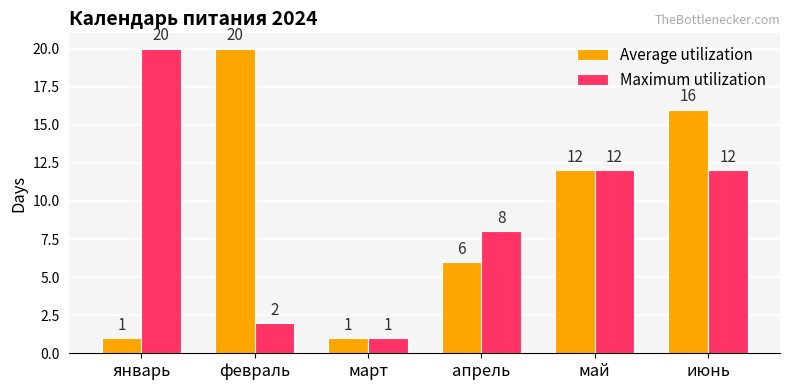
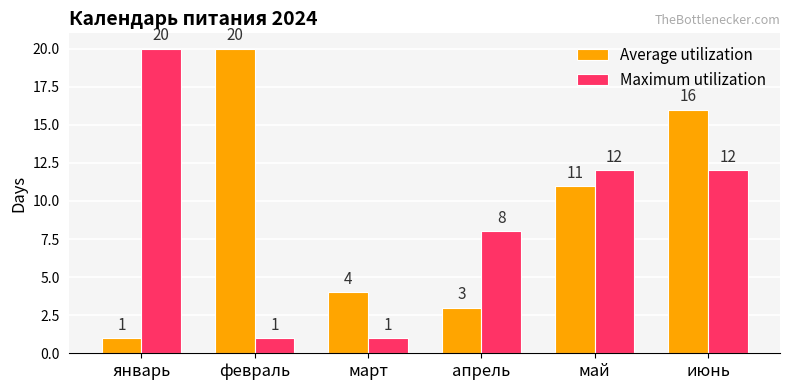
  {
    "Average utilization": {
      "январь": 1,
      "февраль": 20,
-     "март": 1,
-     "апрель": 6,
-     "май": 12,
+     "март": 4,
+     "апрель": 3,
+     "май": 11,
      "июнь": 16
    },
    "Maximum utilization": {
      "январь": 20,
-     "февраль": 2,
+     "февраль": 1,
      "март": 1,
      "апрель": 8,
      "май": 12,
      "июнь": 12
    }
  }
